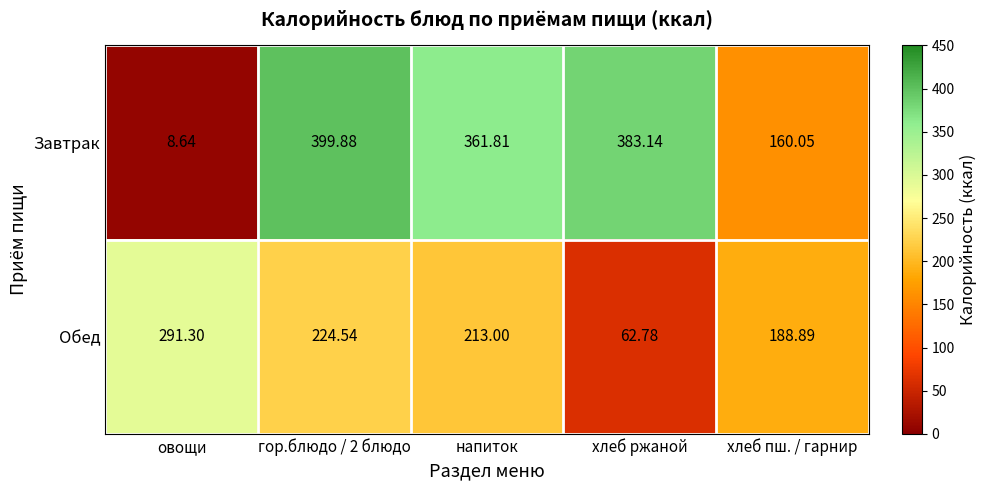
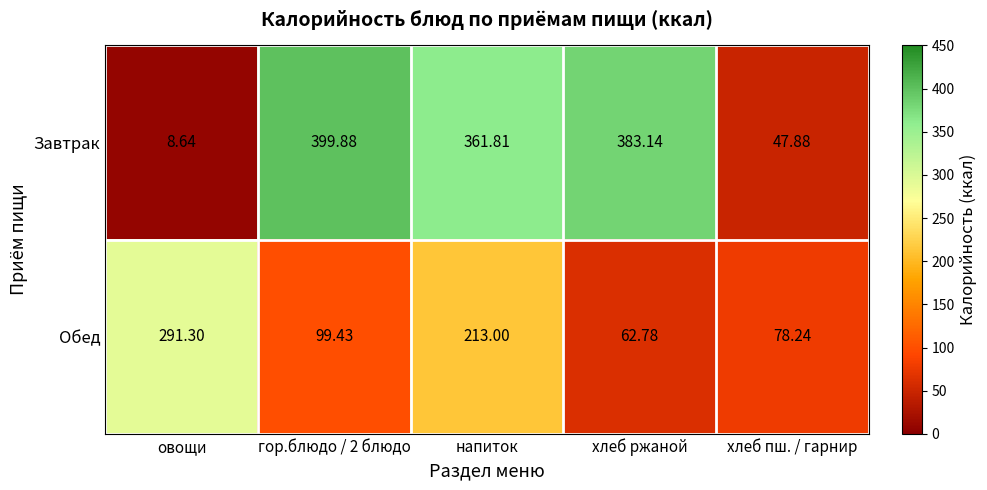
  {
    "Завтрак": {
      "овощи": 8.64,
      "гор.блюдо / 2 блюдо": 399.88,
      "напиток": 361.81,
      "хлеб ржаной": 383.14,
-     "хлеб пш. / гарнир": 160.05
+     "хлеб пш. / гарнир": 47.88
    },
    "Обед": {
      "овощи": 291.30,
-     "гор.блюдо / 2 блюдо": 224.54,
+     "гор.блюдо / 2 блюдо": 99.43,
      "напиток": 213.00,
      "хлеб ржаной": 62.78,
-     "хлеб пш. / гарнир": 188.89
+     "хлеб пш. / гарнир": 78.24
    }
  }
